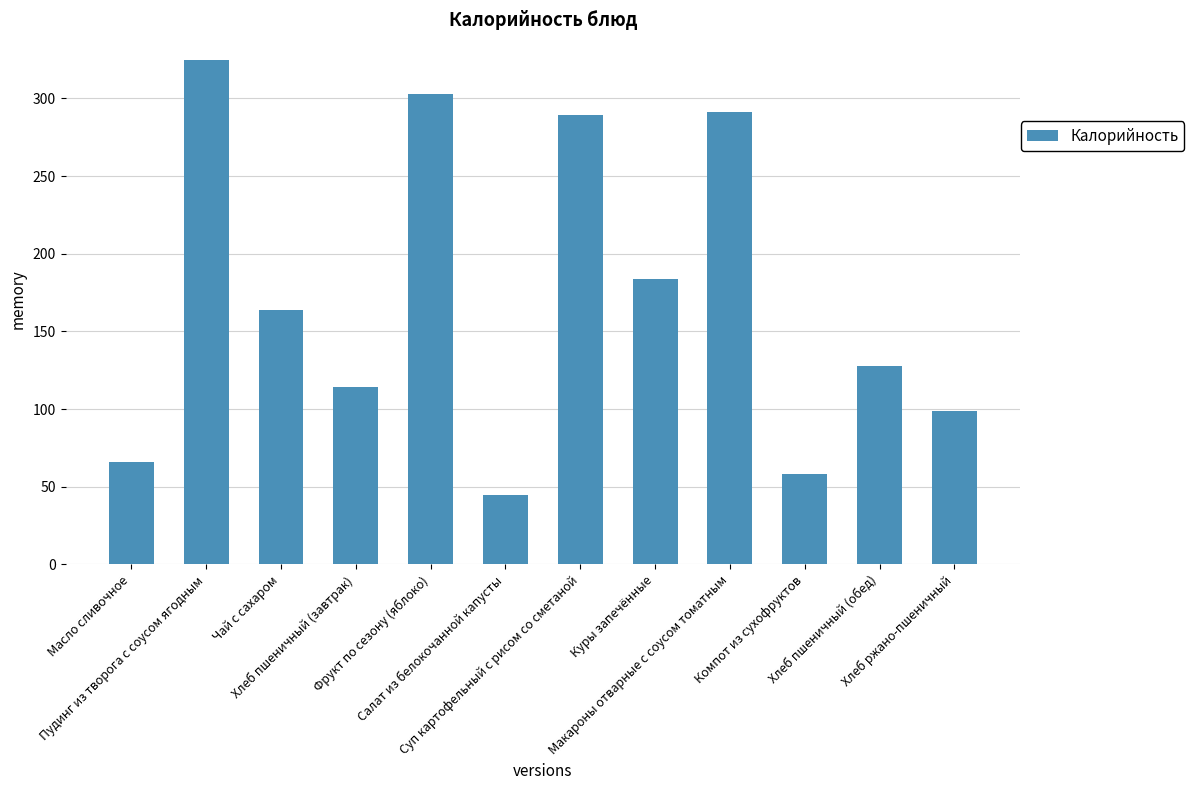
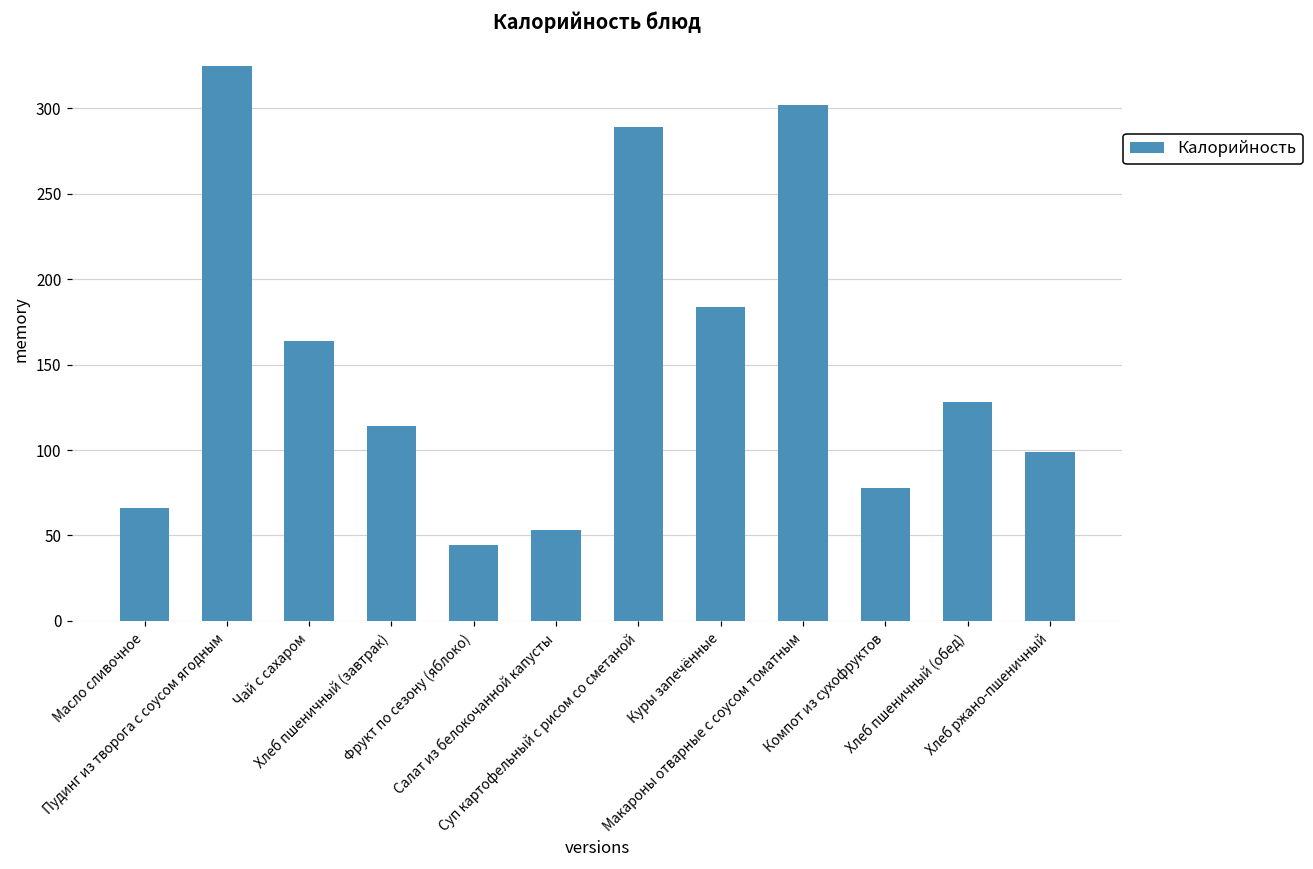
  {
    "Масло сливочное": 66,
    "Пудинг из творога с соусом ягодным": 325,
    "Чай с сахаром": 164,
    "Хлеб пшеничный (завтрак)": 114,
-   "Фрукт по сезону (яблоко)": 303,
-   "Салат из белокочанной капусты": 45,
+   "Фрукт по сезону (яблоко)": 44,
+   "Салат из белокочанной капусты": 53,
    "Суп картофельный с рисом со сметаной": 289,
    "Куры запечённые": 184,
-   "Макароны отварные с соусом томатным": 291,
-   "Компот из сухофруктов": 58,
+   "Макароны отварные с соусом томатным": 302,
+   "Компот из сухофруктов": 78,
    "Хлеб пшеничный (обед)": 128,
    "Хлеб ржано-пшеничный": 99
  }
